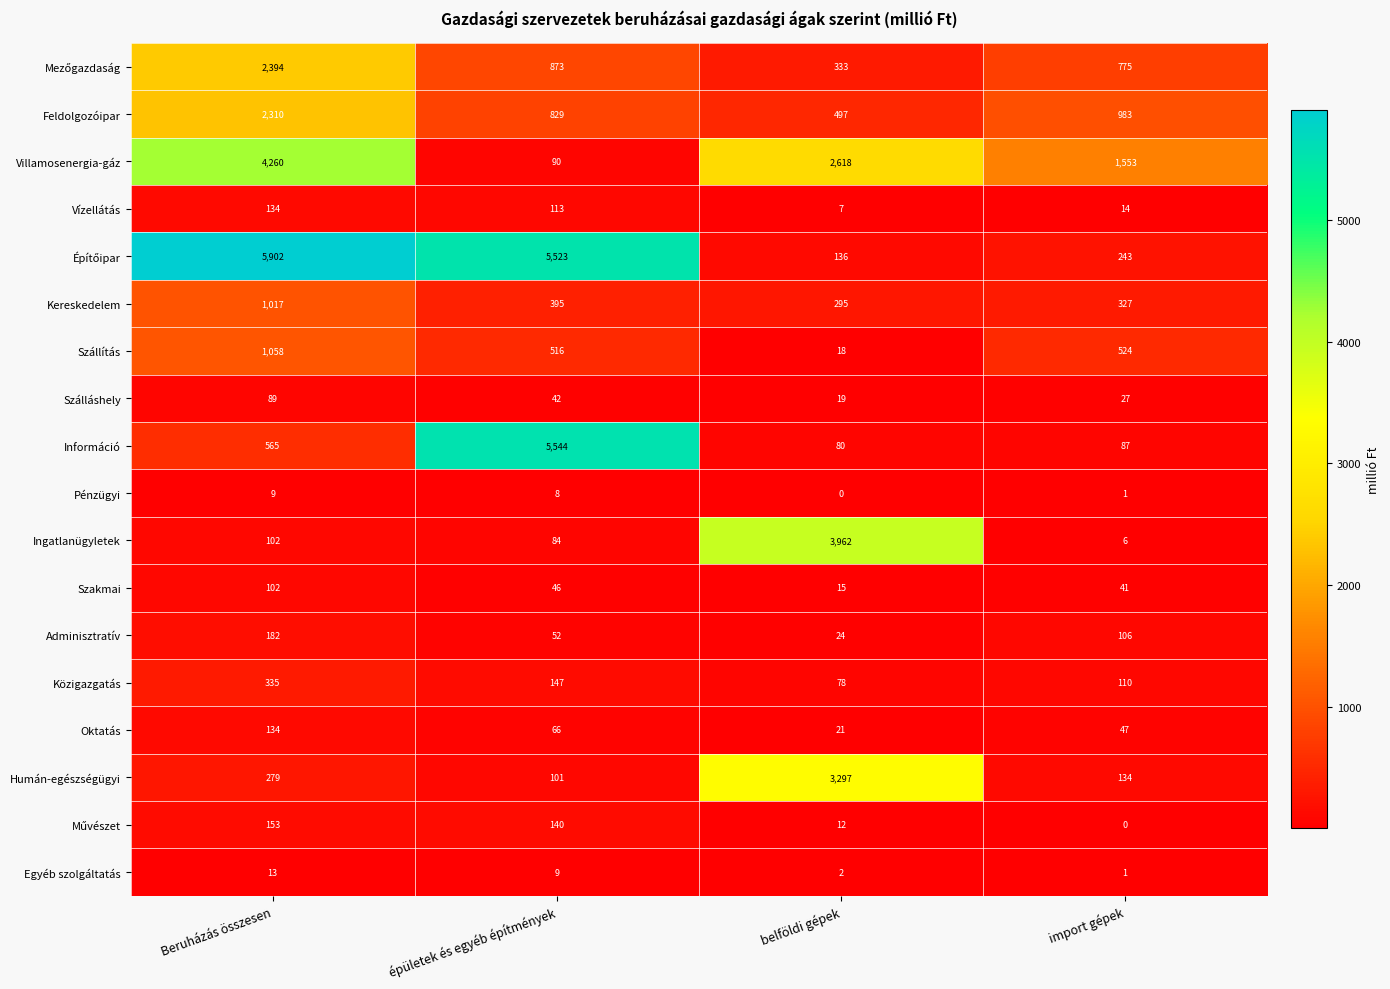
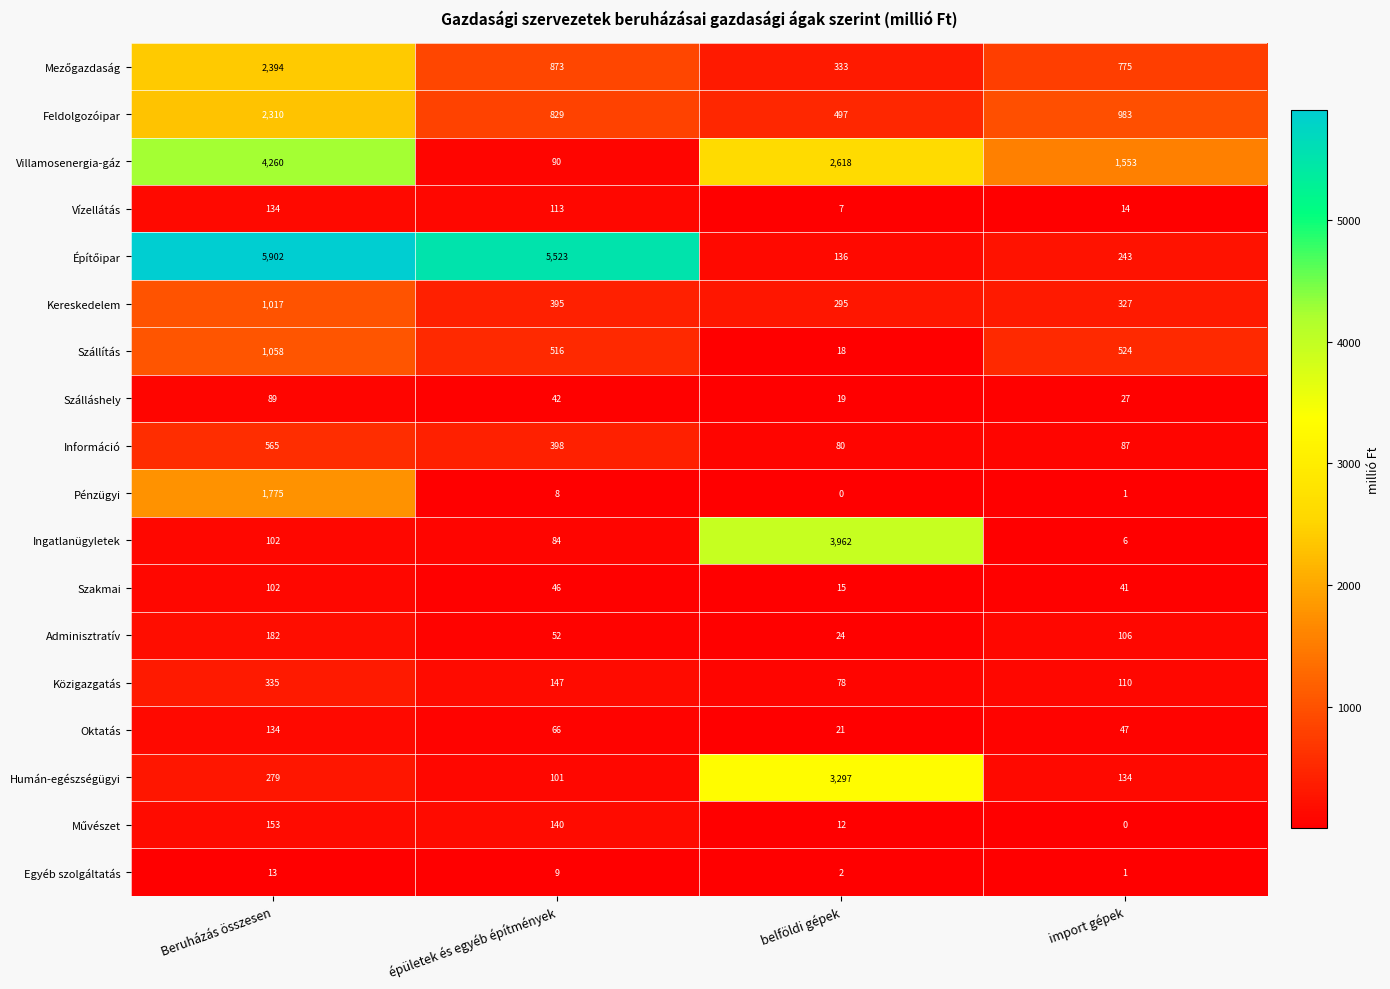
  {
    "Mezőgazdaság": {
      "Beruházás összesen": "2,394",
      "épületek és egyéb építmények": "873",
      "belföldi gépek": "333",
      "import gépek": "775"
    },
    "Feldolgozóipar": {
      "Beruházás összesen": "2,310",
      "épületek és egyéb építmények": "829",
      "belföldi gépek": "497",
      "import gépek": "983"
    },
    "Villamosenergia-gáz": {
      "Beruházás összesen": "4,260",
      "épületek és egyéb építmények": "90",
      "belföldi gépek": "2,618",
      "import gépek": "1,553"
    },
    "Vízellátás": {
      "Beruházás összesen": "134",
      "épületek és egyéb építmények": "113",
      "belföldi gépek": "7",
      "import gépek": "14"
    },
    "Építőipar": {
      "Beruházás összesen": "5,902",
      "épületek és egyéb építmények": "5,523",
      "belföldi gépek": "136",
      "import gépek": "243"
    },
    "Kereskedelem": {
      "Beruházás összesen": "1,017",
      "épületek és egyéb építmények": "395",
      "belföldi gépek": "295",
      "import gépek": "327"
    },
    "Szállítás": {
      "Beruházás összesen": "1,058",
      "épületek és egyéb építmények": "516",
      "belföldi gépek": "18",
      "import gépek": "524"
    },
    "Szálláshely": {
      "Beruházás összesen": "89",
      "épületek és egyéb építmények": "42",
      "belföldi gépek": "19",
      "import gépek": "27"
    },
    "Információ": {
      "Beruházás összesen": "565",
-     "épületek és egyéb építmények": "5,544",
+     "épületek és egyéb építmények": "398",
      "belföldi gépek": "80",
      "import gépek": "87"
    },
    "Pénzügyi": {
-     "Beruházás összesen": "9",
+     "Beruházás összesen": "1,775",
      "épületek és egyéb építmények": "8",
      "belföldi gépek": "0",
      "import gépek": "1"
    },
    "Ingatlanügyletek": {
      "Beruházás összesen": "102",
      "épületek és egyéb építmények": "84",
      "belföldi gépek": "3,962",
      "import gépek": "6"
    },
    "Szakmai": {
      "Beruházás összesen": "102",
      "épületek és egyéb építmények": "46",
      "belföldi gépek": "15",
      "import gépek": "41"
    },
    "Adminisztratív": {
      "Beruházás összesen": "182",
      "épületek és egyéb építmények": "52",
      "belföldi gépek": "24",
      "import gépek": "106"
    },
    "Közigazgatás": {
      "Beruházás összesen": "335",
      "épületek és egyéb építmények": "147",
      "belföldi gépek": "78",
      "import gépek": "110"
    },
    "Oktatás": {
      "Beruházás összesen": "134",
      "épületek és egyéb építmények": "66",
      "belföldi gépek": "21",
      "import gépek": "47"
    },
    "Humán-egészségügyi": {
      "Beruházás összesen": "279",
      "épületek és egyéb építmények": "101",
      "belföldi gépek": "3,297",
      "import gépek": "134"
    },
    "Művészet": {
      "Beruházás összesen": "153",
      "épületek és egyéb építmények": "140",
      "belföldi gépek": "12",
      "import gépek": "0"
    },
    "Egyéb szolgáltatás": {
      "Beruházás összesen": "13",
      "épületek és egyéb építmények": "9",
      "belföldi gépek": "2",
      "import gépek": "1"
    }
  }
